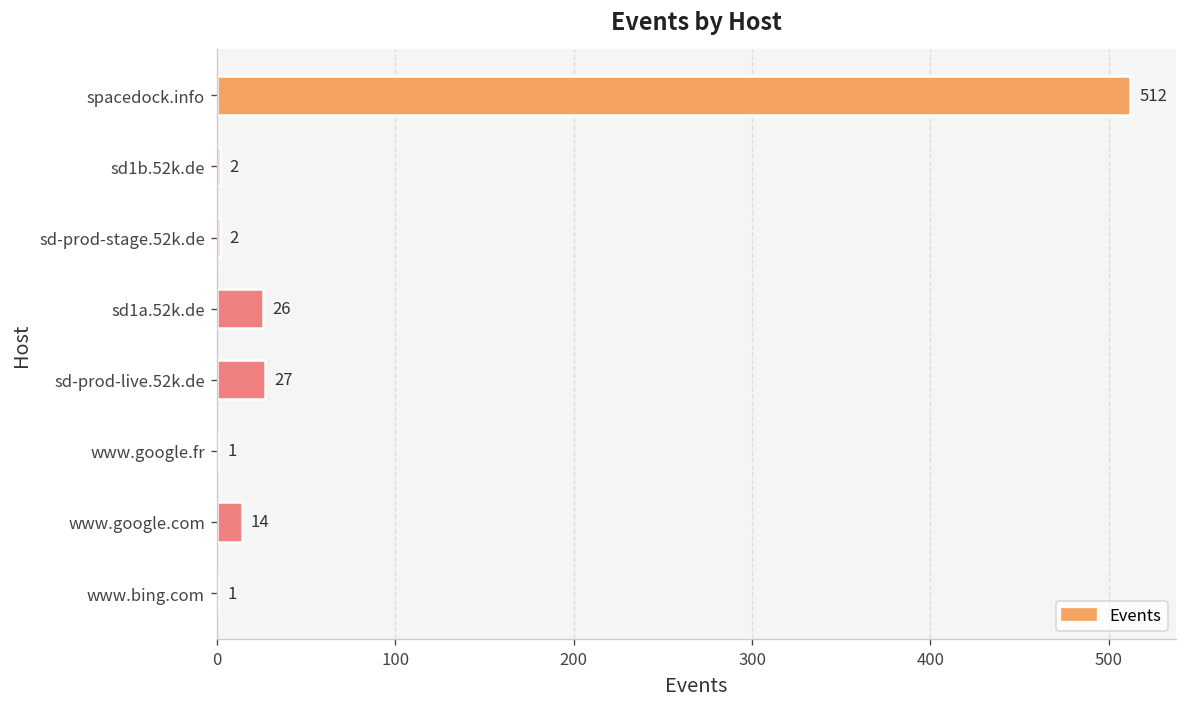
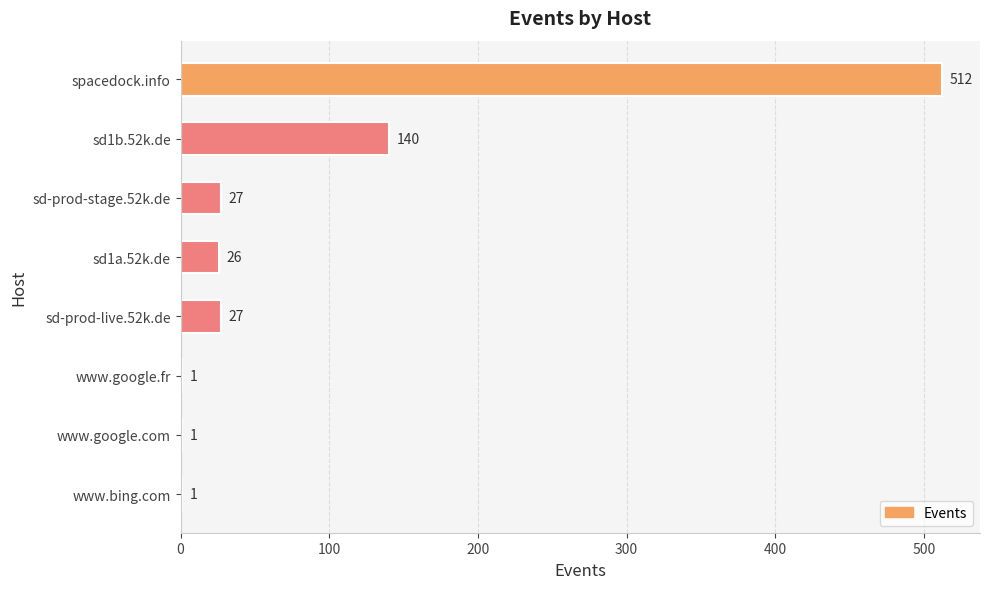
  {
    "spacedock.info": 512,
-   "sd1b.52k.de": 2,
-   "sd-prod-stage.52k.de": 2,
+   "sd1b.52k.de": 140,
+   "sd-prod-stage.52k.de": 27,
    "sd1a.52k.de": 26,
    "sd-prod-live.52k.de": 27,
    "www.google.fr": 1,
-   "www.google.com": 14,
+   "www.google.com": 1,
    "www.bing.com": 1
  }
